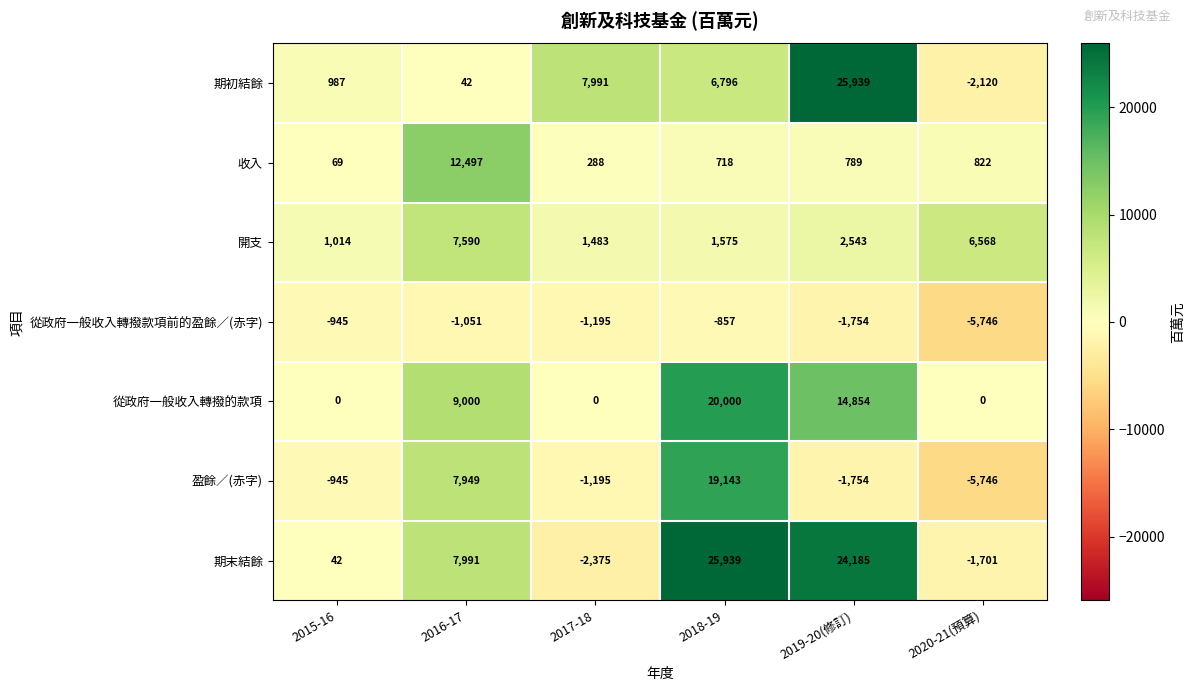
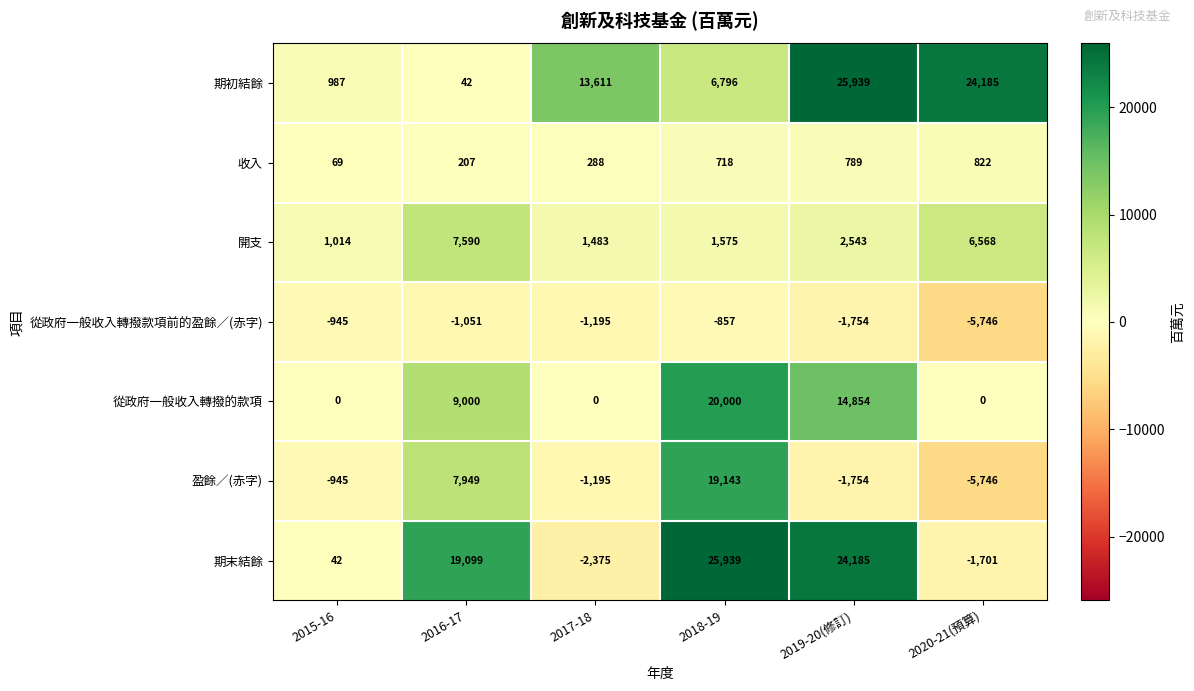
  {
    "期初結餘": {
      "2015-16": "987",
      "2016-17": "42",
-     "2017-18": "7,991",
+     "2017-18": "13,611",
      "2018-19": "6,796",
      "2019-20(修訂)": "25,939",
-     "2020-21(預算)": "-2,120"
+     "2020-21(預算)": "24,185"
    },
    "收入": {
      "2015-16": "69",
-     "2016-17": "12,497",
+     "2016-17": "207",
      "2017-18": "288",
      "2018-19": "718",
      "2019-20(修訂)": "789",
      "2020-21(預算)": "822"
    },
    "開支": {
      "2015-16": "1,014",
      "2016-17": "7,590",
      "2017-18": "1,483",
      "2018-19": "1,575",
      "2019-20(修訂)": "2,543",
      "2020-21(預算)": "6,568"
    },
    "從政府一般收入轉撥款項前的盈餘／(赤字)": {
      "2015-16": "-945",
      "2016-17": "-1,051",
      "2017-18": "-1,195",
      "2018-19": "-857",
      "2019-20(修訂)": "-1,754",
      "2020-21(預算)": "-5,746"
    },
    "從政府一般收入轉撥的款項": {
      "2015-16": "0",
      "2016-17": "9,000",
      "2017-18": "0",
      "2018-19": "20,000",
      "2019-20(修訂)": "14,854",
      "2020-21(預算)": "0"
    },
    "盈餘／(赤字)": {
      "2015-16": "-945",
      "2016-17": "7,949",
      "2017-18": "-1,195",
      "2018-19": "19,143",
      "2019-20(修訂)": "-1,754",
      "2020-21(預算)": "-5,746"
    },
    "期末結餘": {
      "2015-16": "42",
-     "2016-17": "7,991",
+     "2016-17": "19,099",
      "2017-18": "-2,375",
      "2018-19": "25,939",
      "2019-20(修訂)": "24,185",
      "2020-21(預算)": "-1,701"
    }
  }
